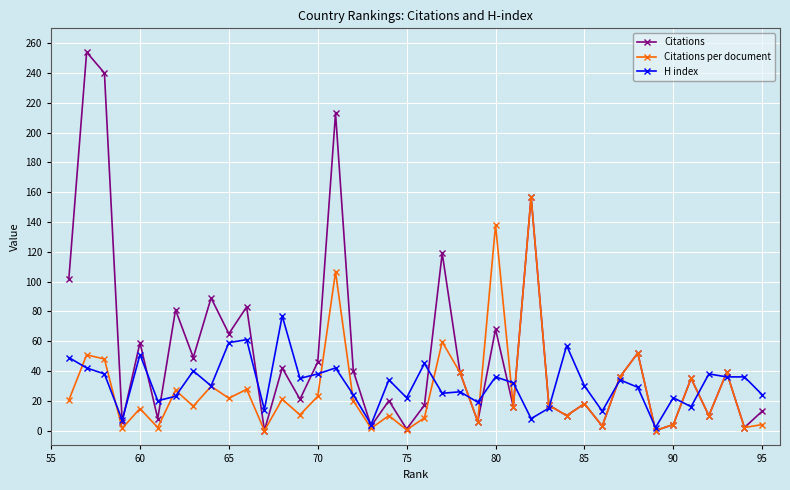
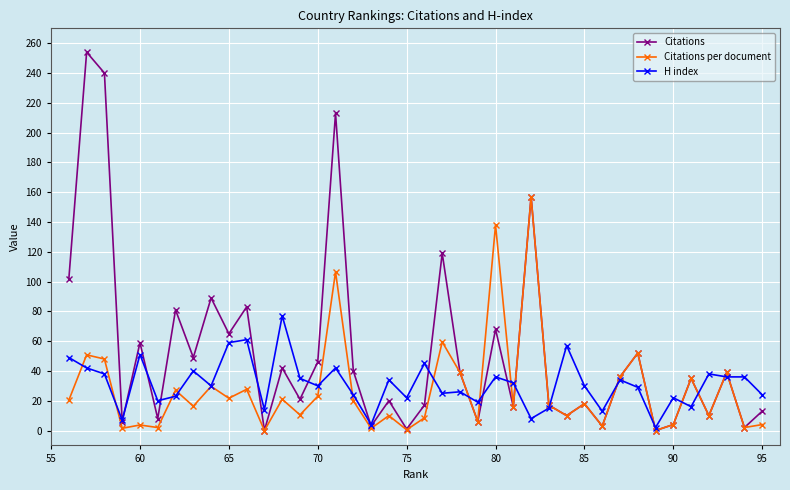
  {
    "Citations": {
      "60": 59,
      "65": 65,
      "70": 46,
      "80": 68,
      "95": 13
    },
    "Citations per document": {
-     "60": 15,
+     "60": 4,
      "65": 22,
      "70": 23,
      "80": 138,
      "95": 4
    },
    "H index": {
      "60": 51,
      "65": 59,
-     "70": 38,
+     "70": 30,
      "75": 22,
      "80": 36,
      "85": 30,
      "90": 22,
      "95": 24
    }
  }
